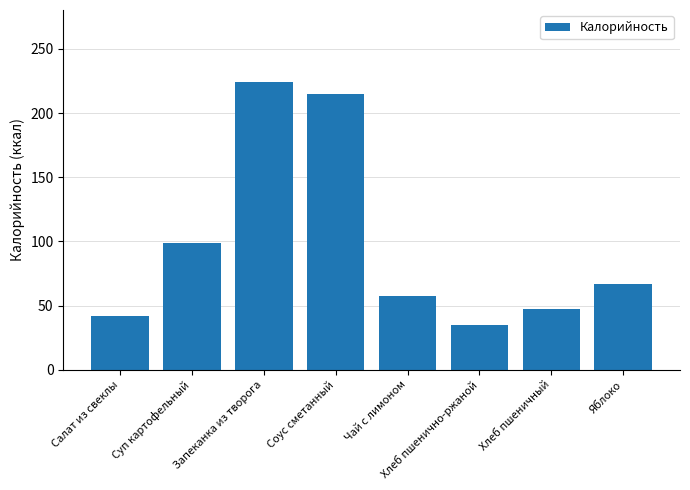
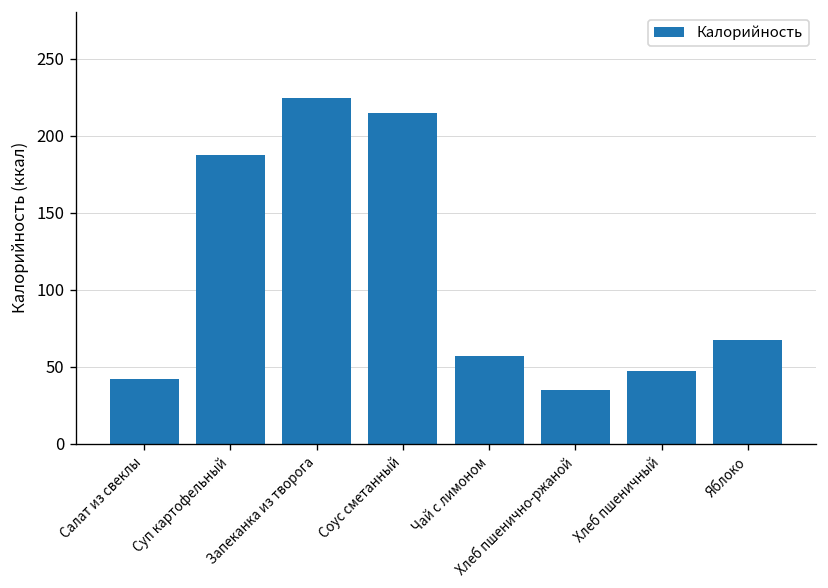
  {
    "Салат из свеклы": 42,
-   "Суп картофельный": 99,
+   "Суп картофельный": 188,
    "Запеканка из творога": 224,
    "Соус сметанный": 215,
    "Чай с лимоном": 57,
    "Хлеб пшенично-ржаной": 35,
    "Хлеб пшеничный": 47,
    "Яблоко": 67
  }
